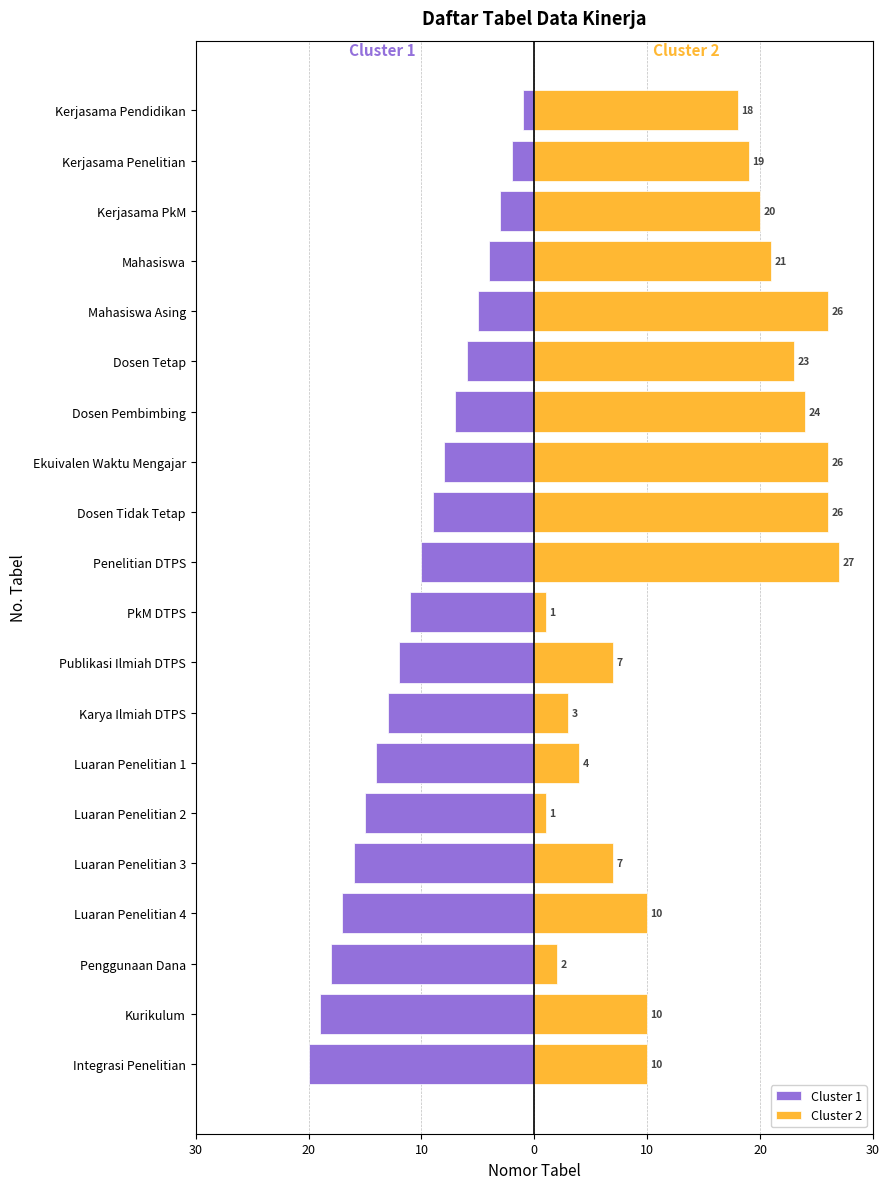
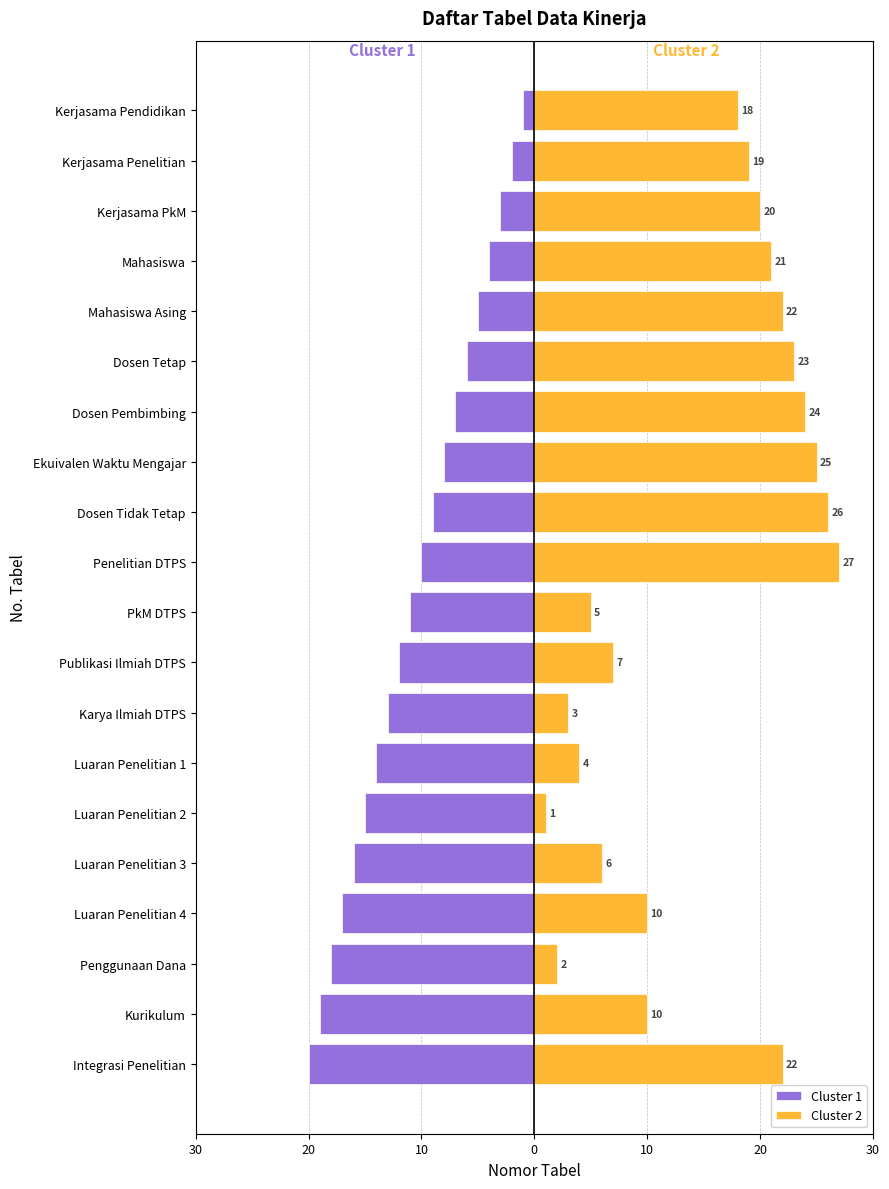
  {
    "Cluster 2": {
      "Kerjasama Pendidikan": 18,
      "Kerjasama Penelitian": 19,
      "Kerjasama PkM": 20,
      "Mahasiswa": 21,
-     "Mahasiswa Asing": 26,
+     "Mahasiswa Asing": 22,
      "Dosen Tetap": 23,
      "Dosen Pembimbing": 24,
-     "Ekuivalen Waktu Mengajar": 26,
+     "Ekuivalen Waktu Mengajar": 25,
      "Dosen Tidak Tetap": 26,
      "Penelitian DTPS": 27,
-     "PkM DTPS": 1,
+     "PkM DTPS": 5,
      "Publikasi Ilmiah DTPS": 7,
      "Karya Ilmiah DTPS": 3,
      "Luaran Penelitian 1": 4,
      "Luaran Penelitian 2": 1,
-     "Luaran Penelitian 3": 7,
+     "Luaran Penelitian 3": 6,
      "Luaran Penelitian 4": 10,
      "Penggunaan Dana": 2,
      "Kurikulum": 10,
-     "Integrasi Penelitian": 10
+     "Integrasi Penelitian": 22
    }
  }
